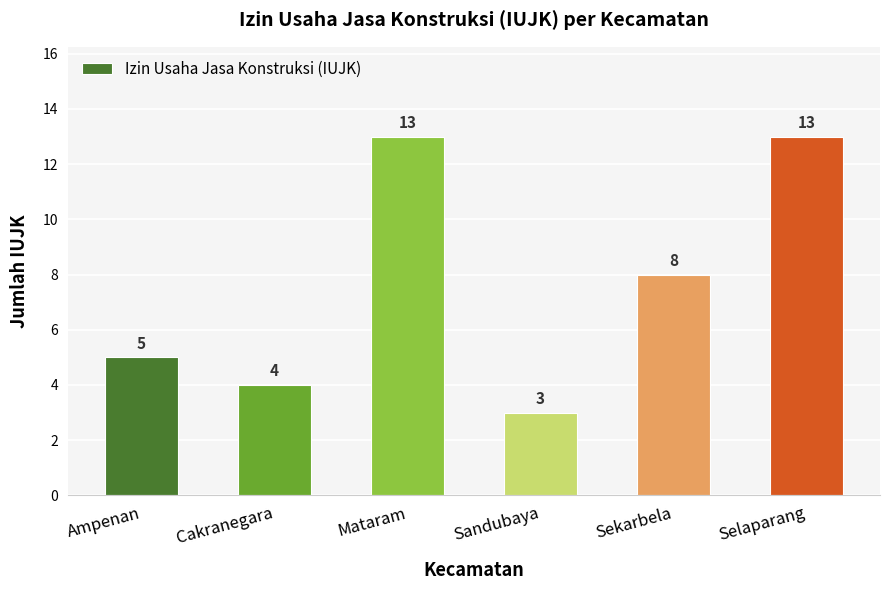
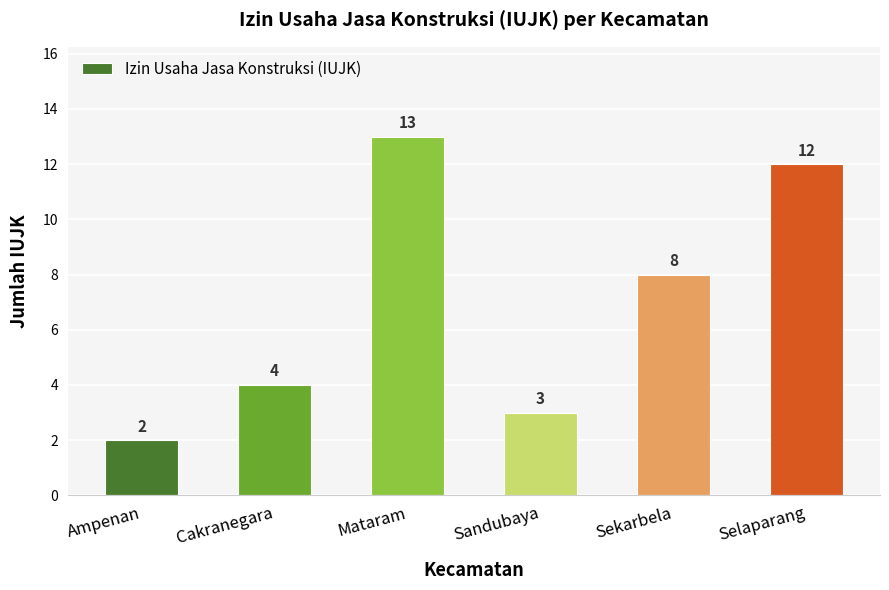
  {
-   "Ampenan": 5,
+   "Ampenan": 2,
    "Cakranegara": 4,
    "Mataram": 13,
    "Sandubaya": 3,
    "Sekarbela": 8,
-   "Selaparang": 13
+   "Selaparang": 12
  }
